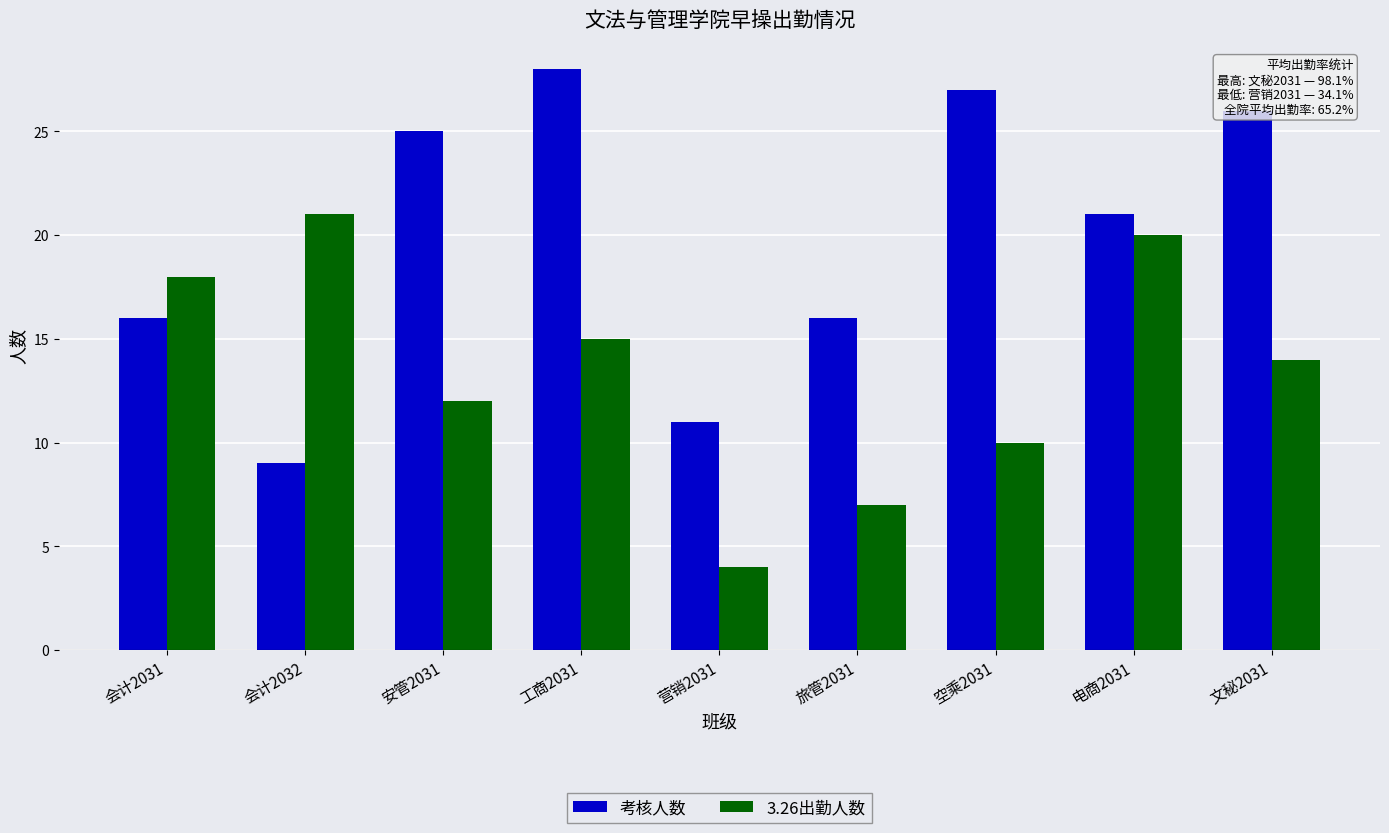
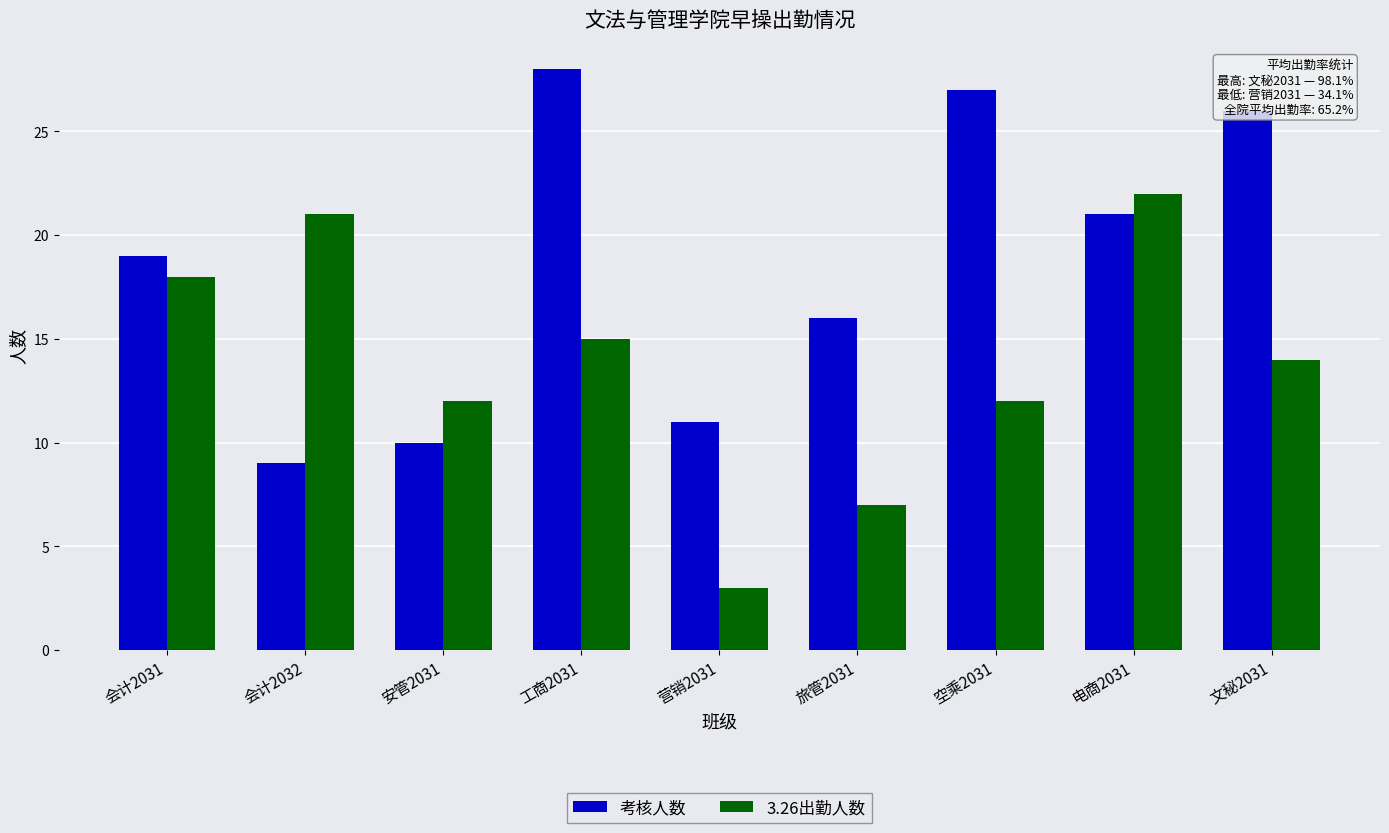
  {
    "考核人数": {
-     "会计2031": 16,
+     "会计2031": 19,
      "会计2032": 9,
-     "安管2031": 25,
+     "安管2031": 10,
      "工商2031": 28,
      "营销2031": 11,
      "旅管2031": 16,
      "空乘2031": 27,
      "电商2031": 21
    },
    "3.26出勤人数": {
      "会计2031": 18,
      "会计2032": 21,
      "安管2031": 12,
      "工商2031": 15,
-     "营销2031": 4,
+     "营销2031": 3,
      "旅管2031": 7,
-     "空乘2031": 10,
-     "电商2031": 20,
+     "空乘2031": 12,
+     "电商2031": 22,
      "文秘2031": 14
    }
  }
